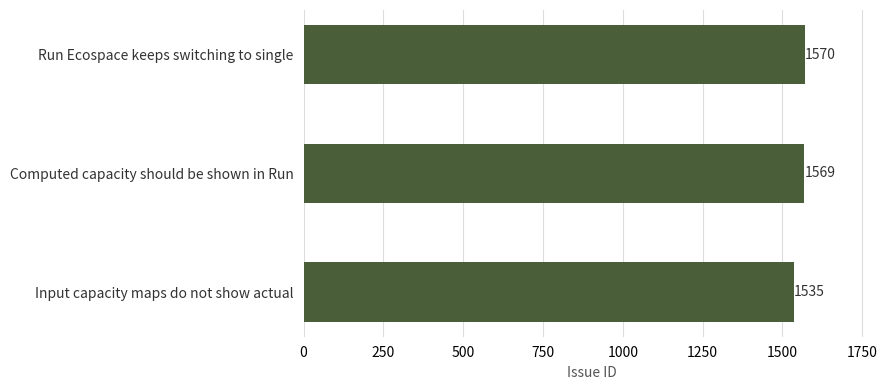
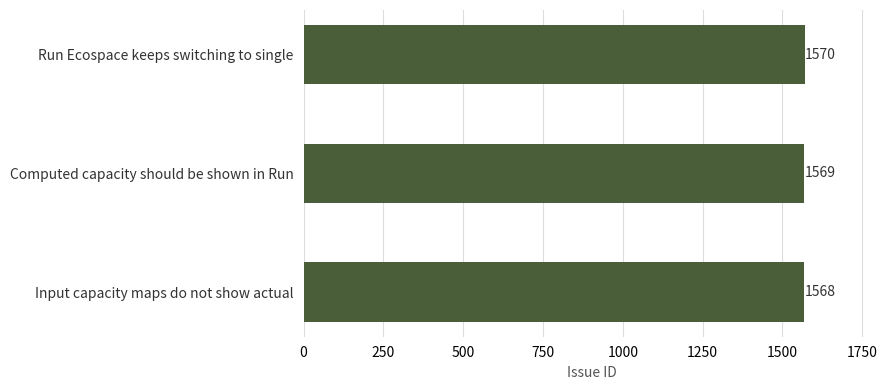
  {
    "Run Ecospace keeps switching to single": 1570,
    "Computed capacity should be shown in Run": 1569,
-   "Input capacity maps do not show actual": 1535
+   "Input capacity maps do not show actual": 1568
  }
